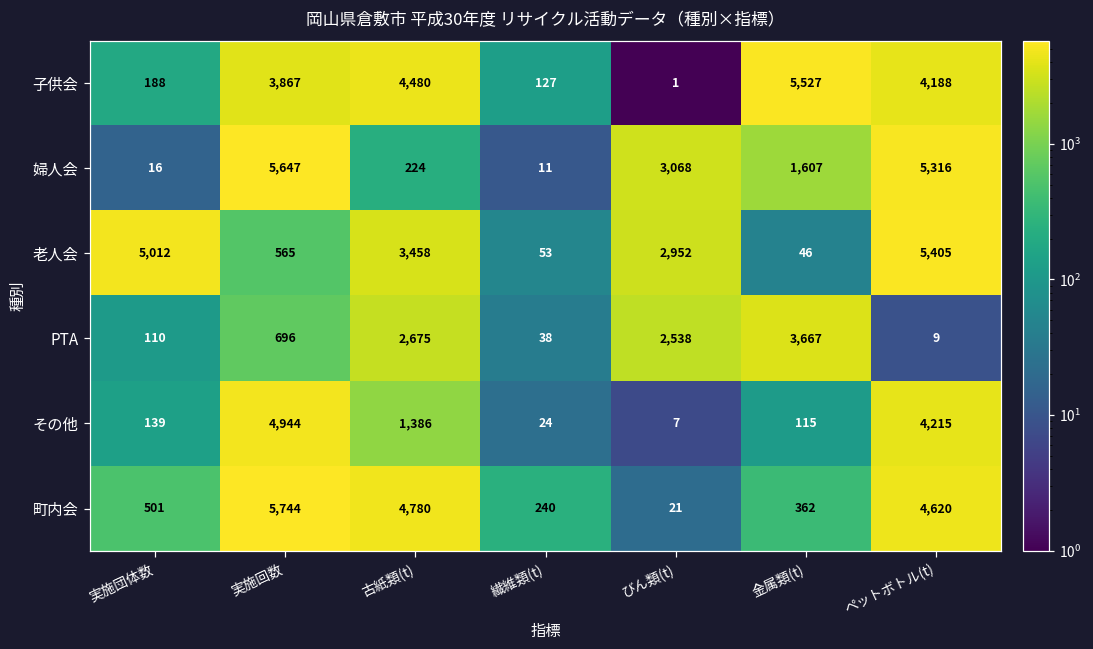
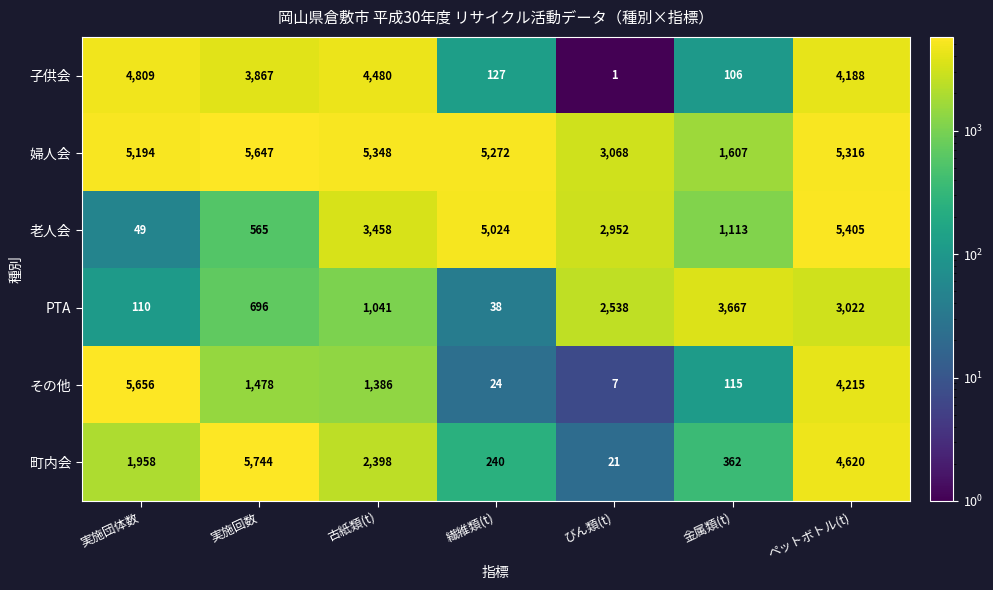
  {
    "子供会": {
-     "実施団体数": "188",
+     "実施団体数": "4,809",
      "実施回数": "3,867",
      "古紙類(t)": "4,480",
      "繊維類(t)": "127",
      "びん類(t)": "1",
-     "金属類(t)": "5,527",
+     "金属類(t)": "106",
      "ペットボトル(t)": "4,188"
    },
    "婦人会": {
-     "実施団体数": "16",
+     "実施団体数": "5,194",
      "実施回数": "5,647",
-     "古紙類(t)": "224",
-     "繊維類(t)": "11",
+     "古紙類(t)": "5,348",
+     "繊維類(t)": "5,272",
      "びん類(t)": "3,068",
      "金属類(t)": "1,607",
      "ペットボトル(t)": "5,316"
    },
    "老人会": {
-     "実施団体数": "5,012",
+     "実施団体数": "49",
      "実施回数": "565",
      "古紙類(t)": "3,458",
-     "繊維類(t)": "53",
+     "繊維類(t)": "5,024",
      "びん類(t)": "2,952",
-     "金属類(t)": "46",
+     "金属類(t)": "1,113",
      "ペットボトル(t)": "5,405"
    },
    "PTA": {
      "実施団体数": "110",
      "実施回数": "696",
-     "古紙類(t)": "2,675",
+     "古紙類(t)": "1,041",
      "繊維類(t)": "38",
      "びん類(t)": "2,538",
      "金属類(t)": "3,667",
-     "ペットボトル(t)": "9"
+     "ペットボトル(t)": "3,022"
    },
    "その他": {
-     "実施団体数": "139",
-     "実施回数": "4,944",
+     "実施団体数": "5,656",
+     "実施回数": "1,478",
      "古紙類(t)": "1,386",
      "繊維類(t)": "24",
      "びん類(t)": "7",
      "金属類(t)": "115",
      "ペットボトル(t)": "4,215"
    },
    "町内会": {
-     "実施団体数": "501",
+     "実施団体数": "1,958",
      "実施回数": "5,744",
-     "古紙類(t)": "4,780",
+     "古紙類(t)": "2,398",
      "繊維類(t)": "240",
      "びん類(t)": "21",
      "金属類(t)": "362",
      "ペットボトル(t)": "4,620"
    }
  }
